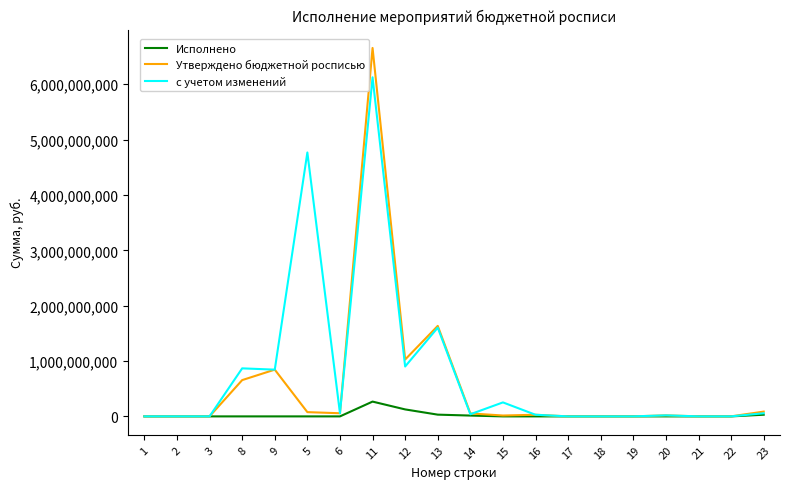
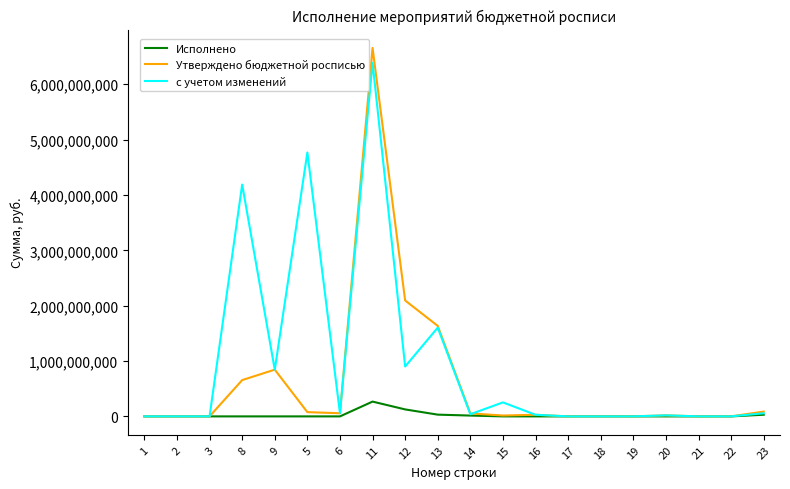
  {
    "Исполнено": {
      "8": "0",
      "9": "0",
      "5": "0",
      "6": "0",
      "11": "300,000,000",
      "12": "100,000,000",
      "13": "0"
    },
    "Утверждено бюджетной росписью": {
      "8": "700,000,000",
      "5": "100,000,000",
      "11": "6,700,000,000",
-     "12": "1,000,000,000"
+     "12": "2,100,000,000"
    },
    "с учетом изменений": {
-     "8": "900,000,000",
+     "8": "4,200,000,000",
      "5": "4,800,000,000",
-     "11": "6,100,000,000",
+     "11": "6,400,000,000",
      "12": "900,000,000",
      "15": "300,000,000"
    }
  }
